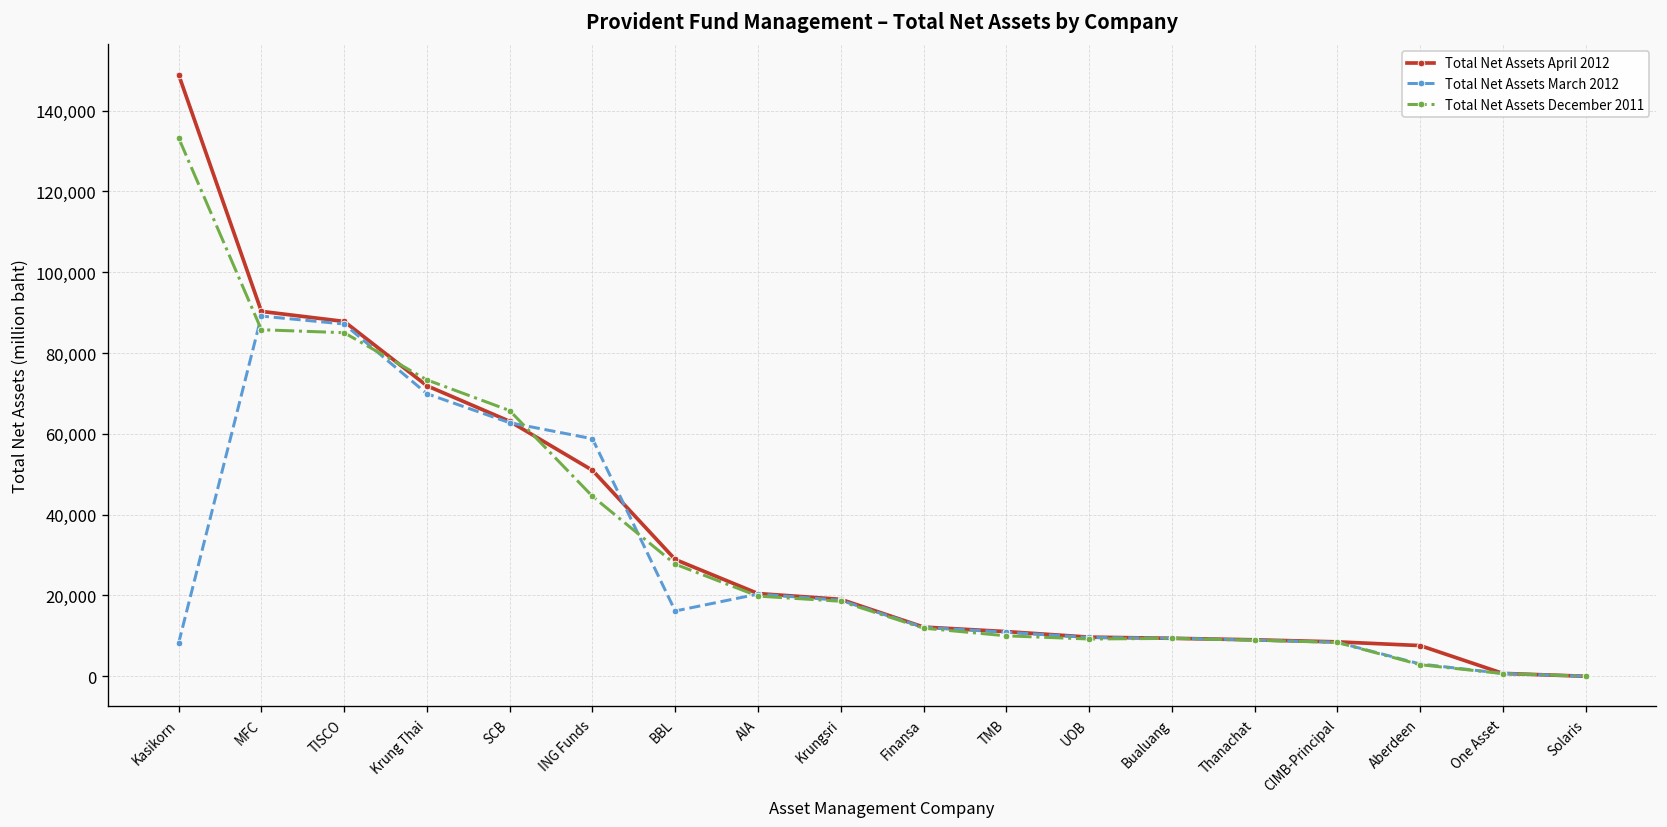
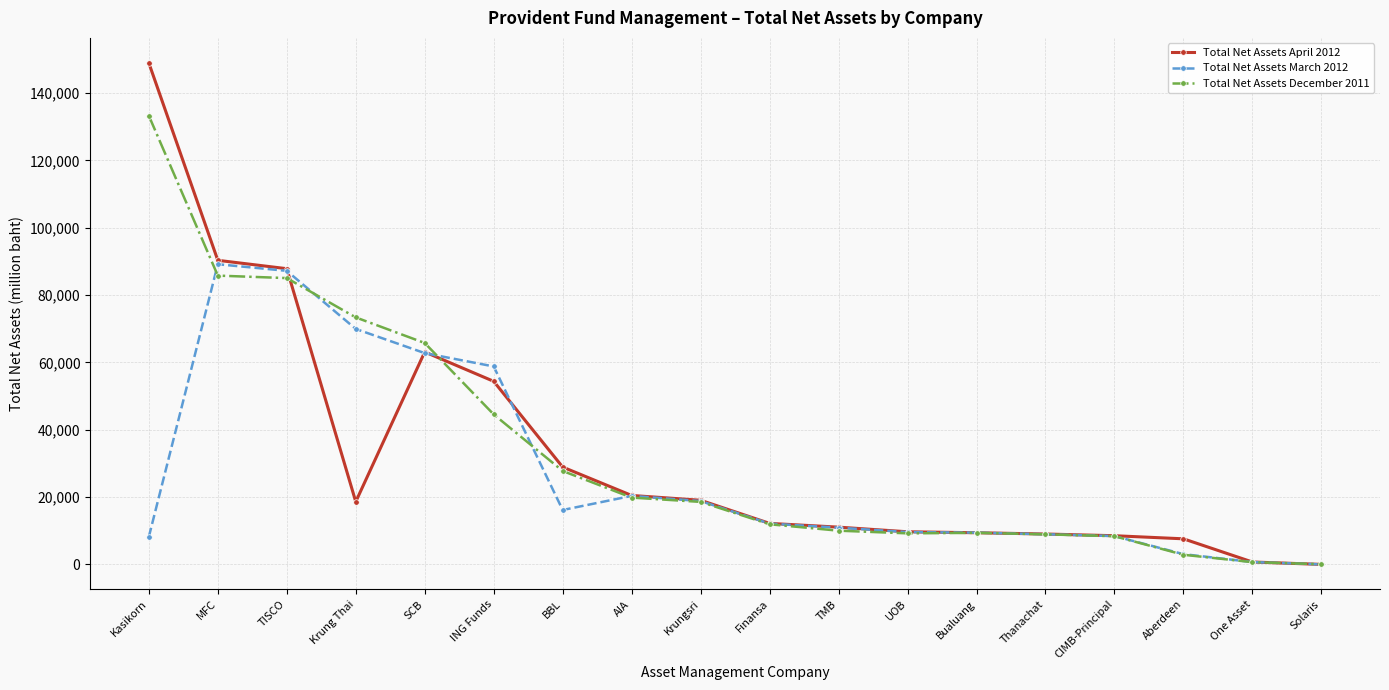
  {
    "Total Net Assets April 2012": {
      "Kasikorn": "149,000",
      "MFC": "90,000",
-     "Krung Thai": "72,000",
-     "ING Funds": "51,000",
+     "Krung Thai": "19,000",
+     "ING Funds": "54,000",
      "BBL": "29,000",
      "Aberdeen": "8,000"
    },
    "Total Net Assets March 2012": {
      "Kasikorn": "8,000",
      "MFC": "89,000",
      "Krung Thai": "70,000",
      "ING Funds": "59,000",
      "BBL": "16,000"
    },
    "Total Net Assets December 2011": {
      "Kasikorn": "133,000",
      "MFC": "86,000",
      "TISCO": "85,000",
      "Krung Thai": "73,000",
      "SCB": "66,000",
      "ING Funds": "45,000",
      "BBL": "28,000",
      "TMB": "10,000"
    }
  }
